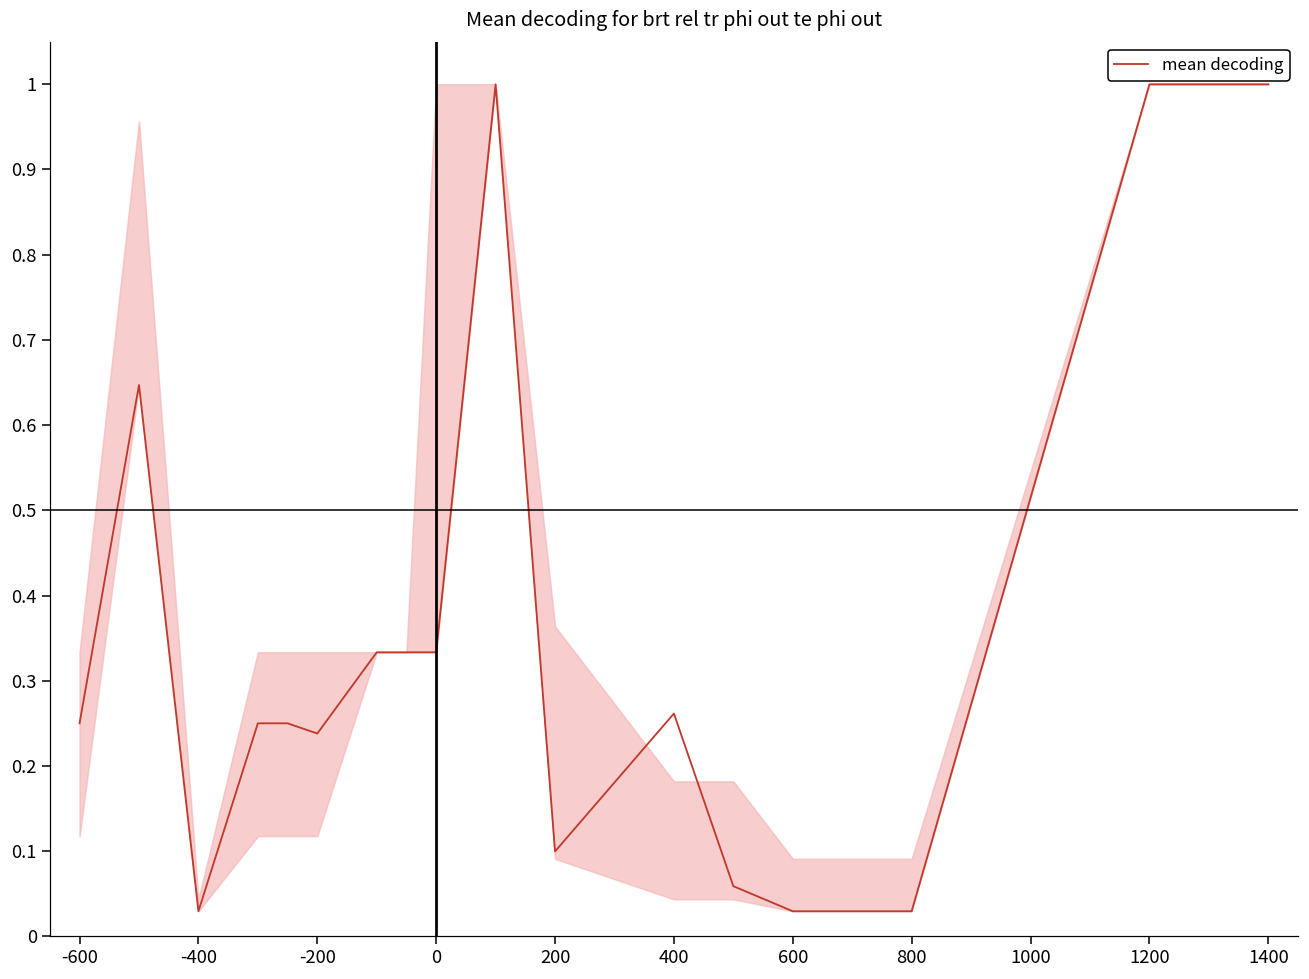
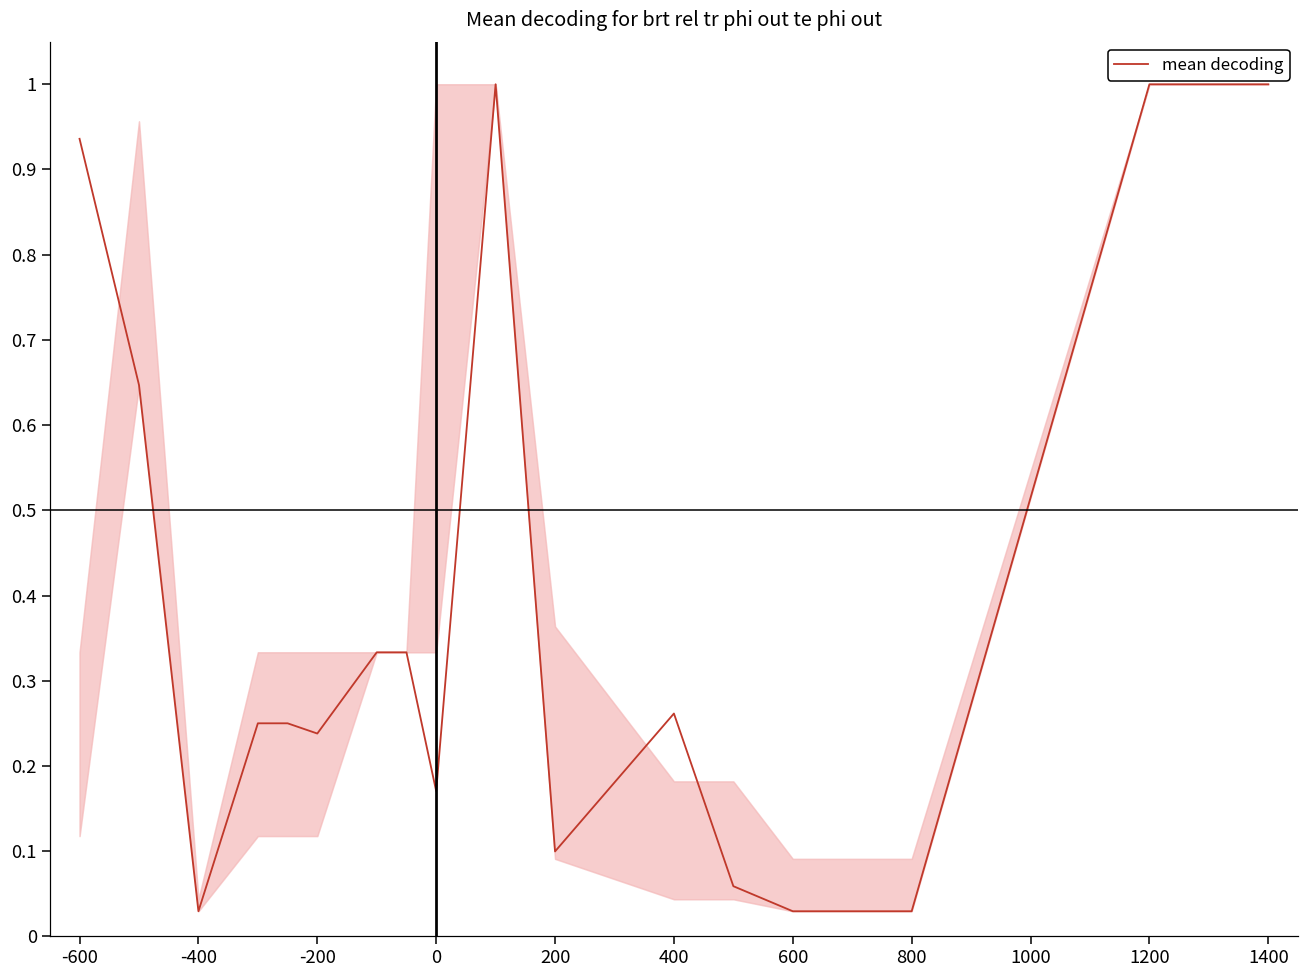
  {
    "mean decoding": {
-     "-600": 0.25,
+     "-600": 0.94,
      "-400": 0.03,
      "-200": 0.24,
-     "0": 0.33,
+     "0": 0.17,
      "200": 0.10,
      "400": 0.26,
      "600": 0.03,
      "800": 0.03
    }
  }
